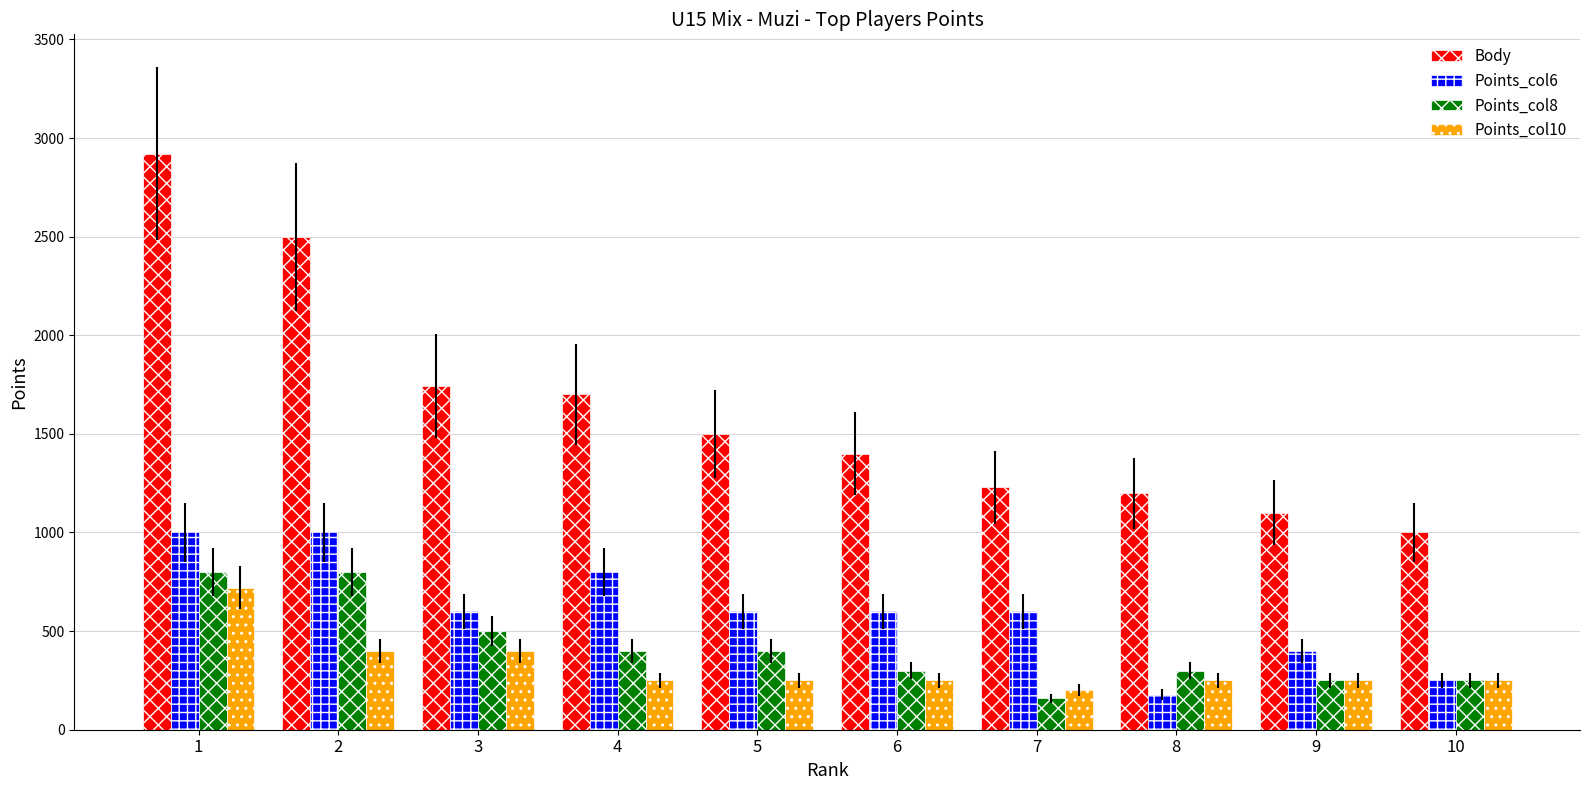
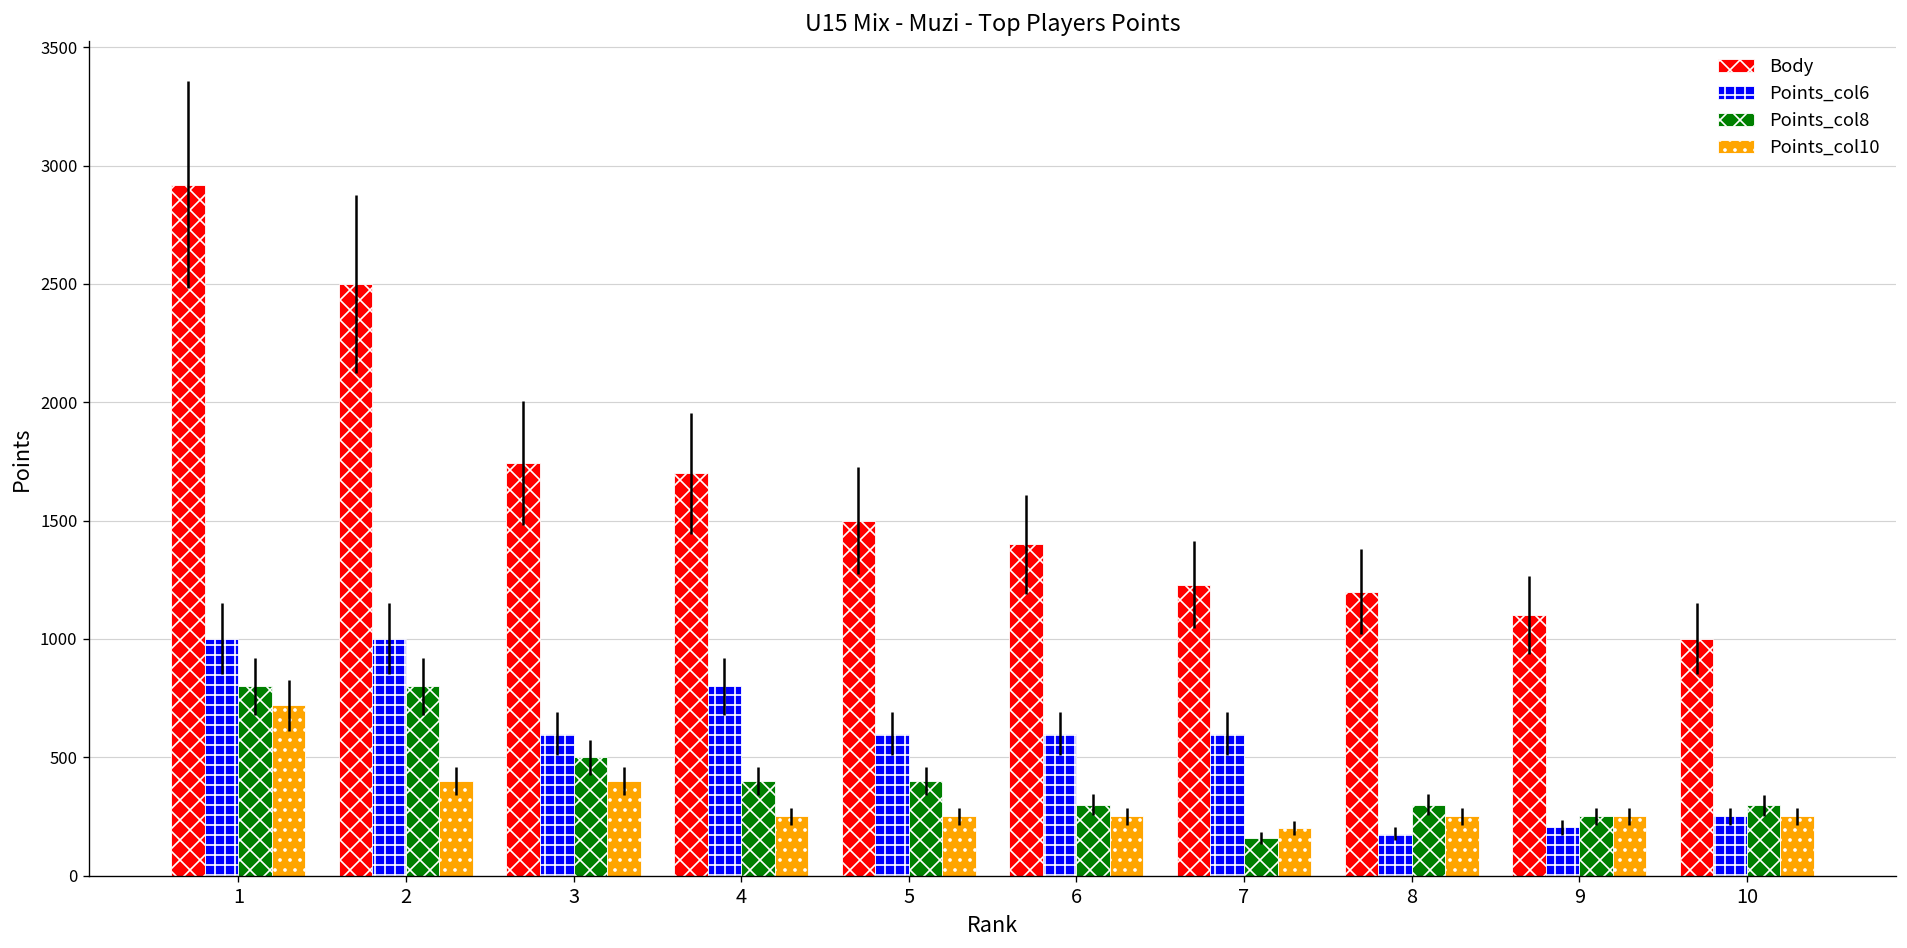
  {
    "Body": {
      "1": 2920,
      "2": 2500,
      "3": 1740,
      "4": 1700,
      "5": 1500,
      "6": 1400,
      "7": 1230,
      "8": 1200,
      "9": 1100,
      "10": 1000
    },
    "Points_col6": {
      "1": 1000,
      "2": 1000,
      "3": 600,
      "4": 800,
      "5": 600,
      "6": 600,
      "7": 600,
      "8": 180,
-     "9": 400,
+     "9": 200,
      "10": 250
    },
    "Points_col8": {
      "1": 800,
      "2": 800,
      "3": 500,
      "4": 400,
      "5": 400,
      "6": 300,
      "7": 160,
      "8": 300,
      "9": 250,
-     "10": 250
+     "10": 300
    },
    "Points_col10": {
      "1": 720,
      "2": 400,
      "3": 400,
      "4": 250,
      "5": 250,
      "6": 250,
      "7": 200,
      "8": 250,
      "9": 250,
      "10": 250
    }
  }
